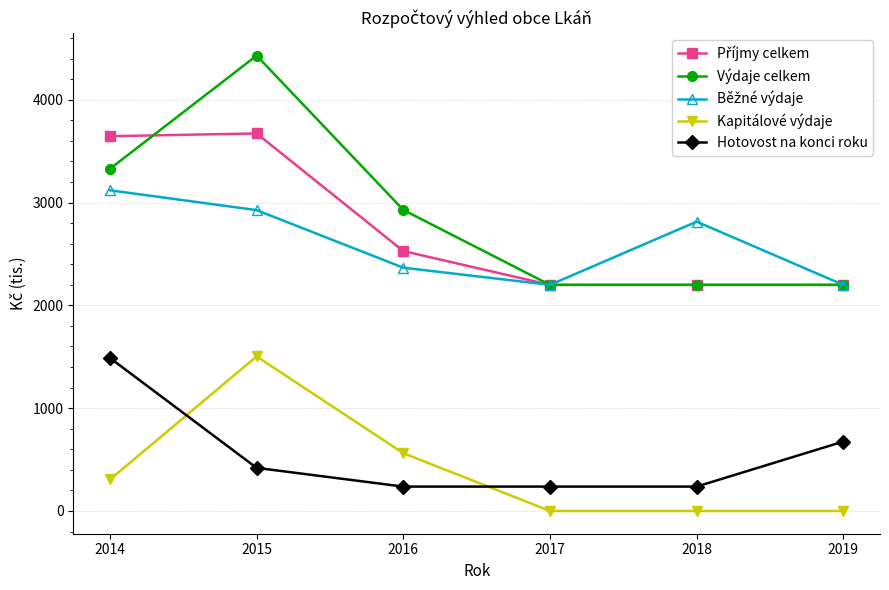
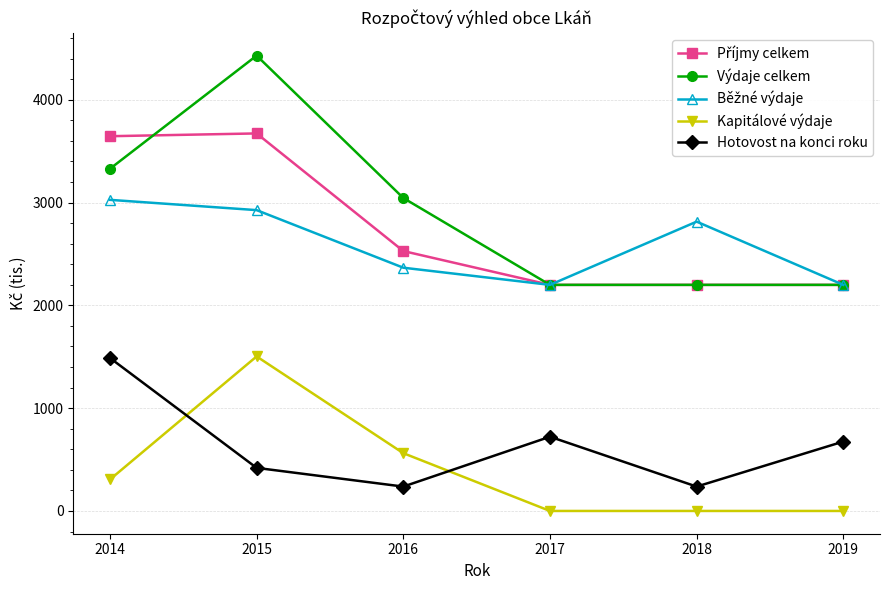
  {
    "Příjmy celkem": {
      "2014": 3650,
      "2015": 3670,
      "2016": 2530
    },
    "Výdaje celkem": {
      "2014": 3330,
      "2015": 4430,
-     "2016": 2930
+     "2016": 3040
    },
    "Běžné výdaje": {
-     "2014": 3120,
+     "2014": 3030,
      "2015": 2930,
      "2016": 2370,
      "2018": 2810
    },
    "Kapitálové výdaje": {
      "2014": 310,
      "2015": 1500,
      "2016": 560,
      "2017": 0,
      "2018": 0,
      "2019": 0
    },
    "Hotovost na konci roku": {
      "2014": 1490,
      "2015": 420,
      "2016": 240,
-     "2017": 240,
+     "2017": 720,
      "2018": 240,
      "2019": 680
    }
  }
